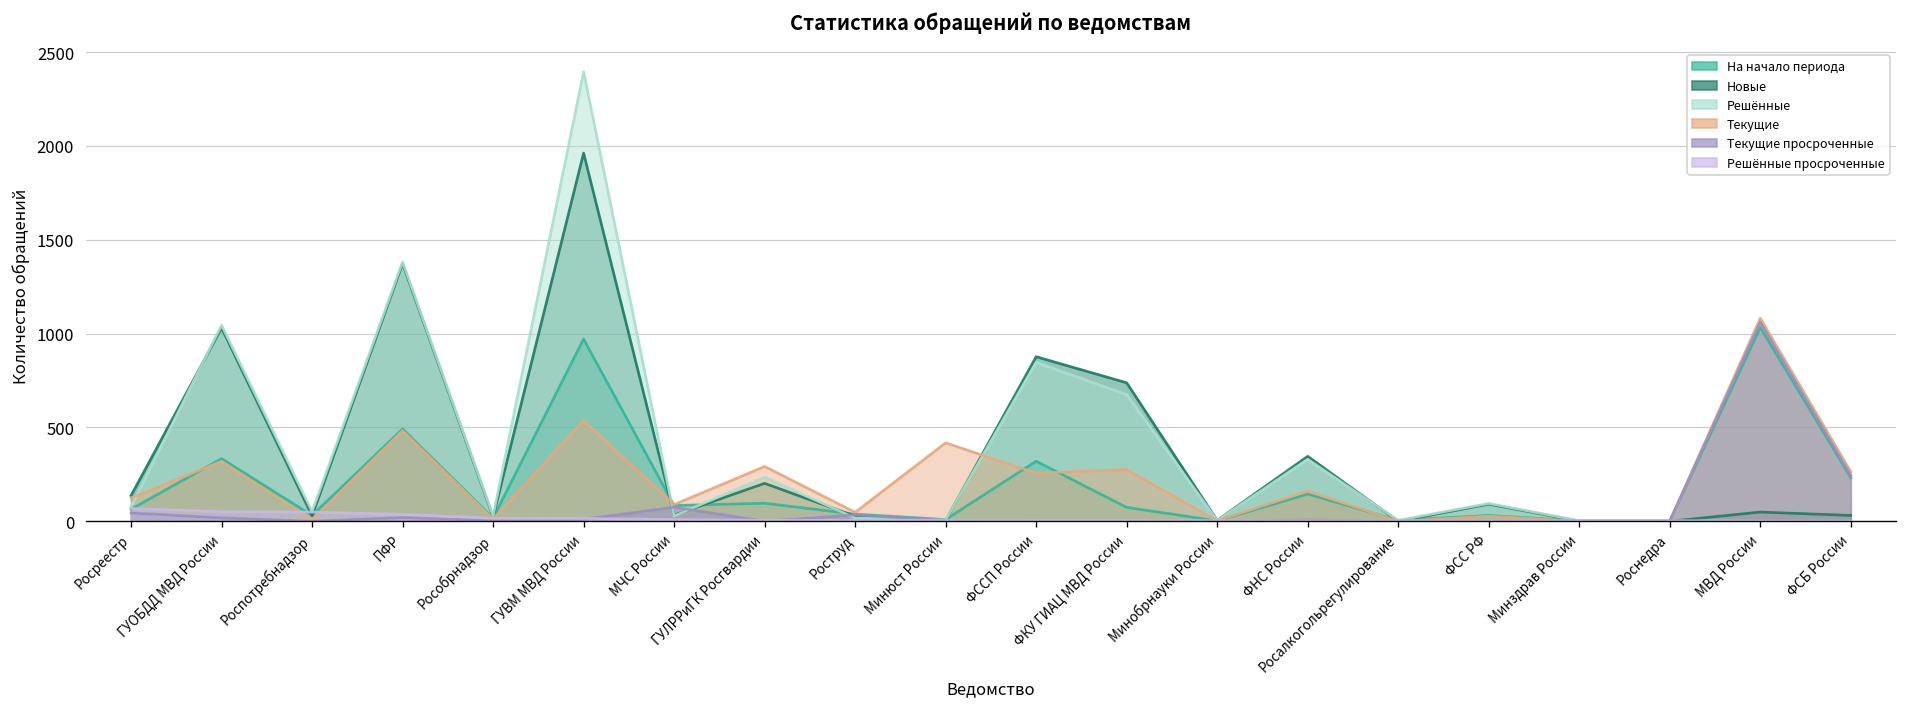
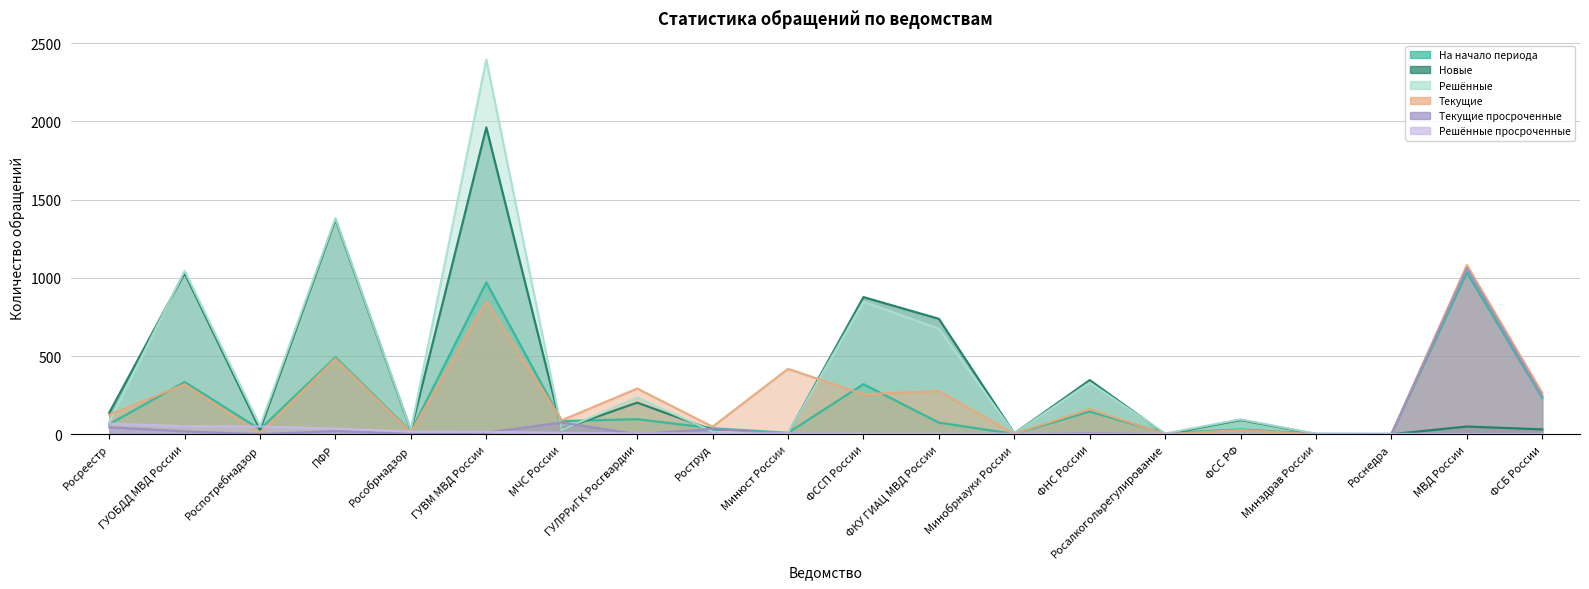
  {
    "Текущие": {
-     "ГУВМ МВД России": 540,
+     "ГУВМ МВД России": 850,
      "ГУЛРРиГК Росгвардии": 290,
      "Минюст России": 420,
      "ФССП России": 260,
      "ФКУ ГИАЦ МВД России": 280,
      "МВД России": 1080,
      "ФСБ России": 260
    }
  }
